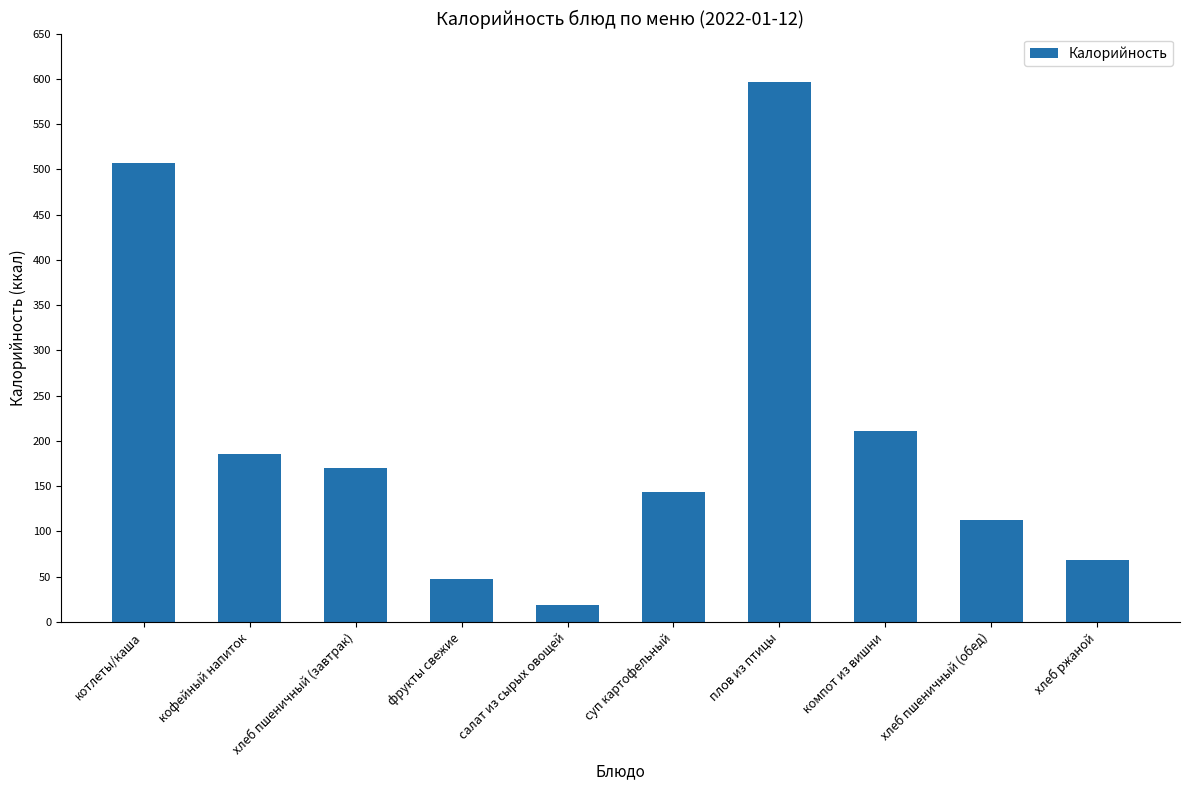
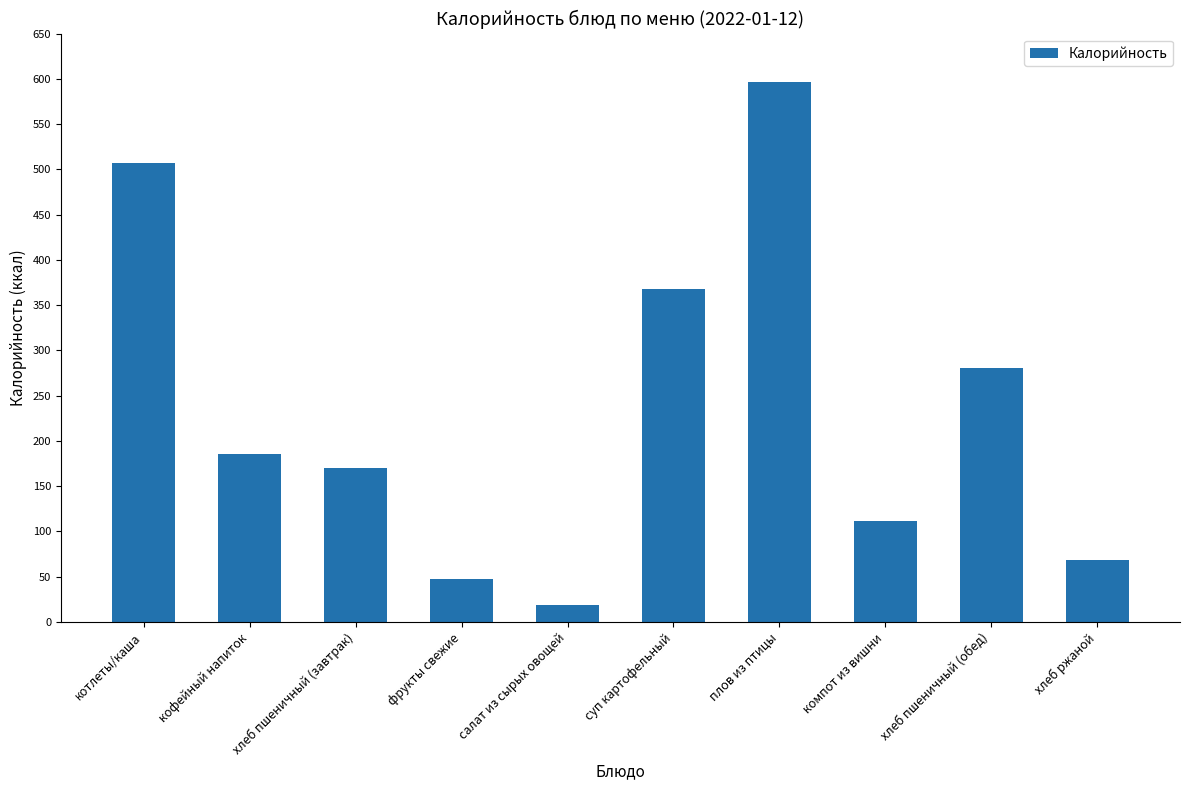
  {
    "котлеты/каша": 510,
    "кофейный напиток": 190,
    "хлеб пшеничный (завтрак)": 170,
    "фрукты свежие": 50,
    "салат из сырых овощей": 20,
-   "суп картофельный": 140,
+   "суп картофельный": 370,
    "плов из птицы": 600,
-   "компот из вишни": 210,
-   "хлеб пшеничный (обед)": 110,
+   "компот из вишни": 110,
+   "хлеб пшеничный (обед)": 280,
    "хлеб ржаной": 70
  }
